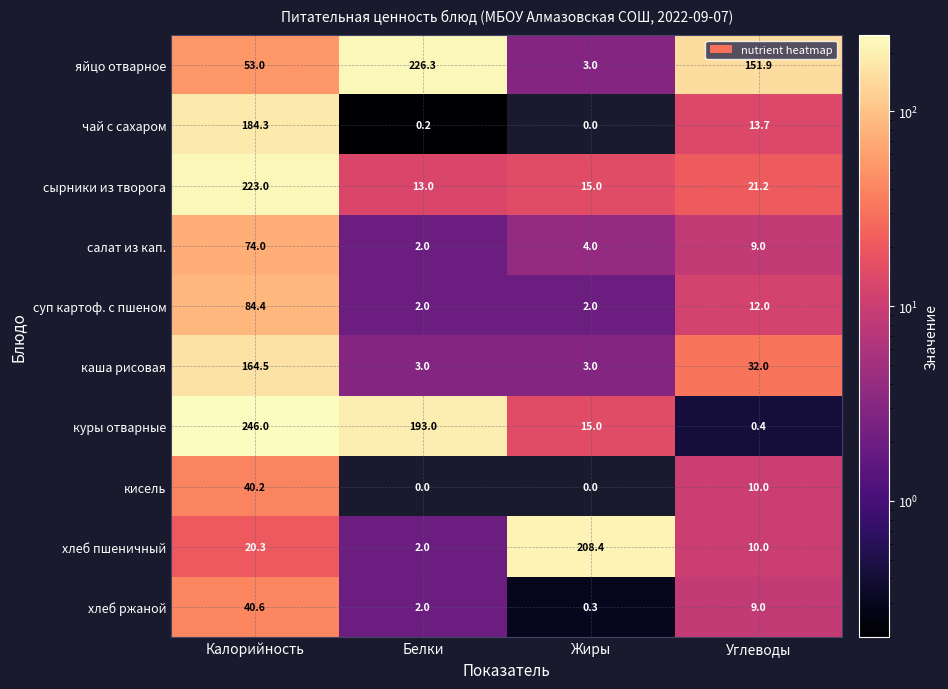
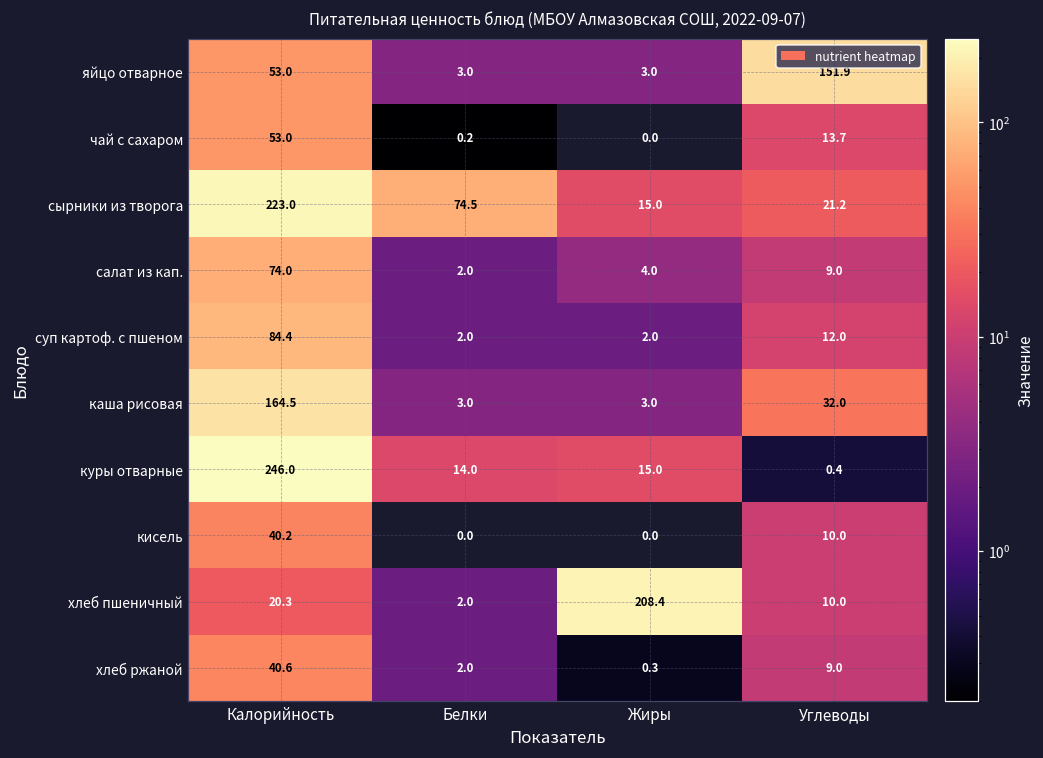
  {
    "яйцо отварное": {
      "Калорийность": 53.0,
-     "Белки": 226.3,
+     "Белки": 3.0,
      "Жиры": 3.0,
      "Углеводы": 151.9
    },
    "чай с сахаром": {
-     "Калорийность": 184.3,
+     "Калорийность": 53.0,
      "Белки": 0.2,
      "Жиры": 0.0,
      "Углеводы": 13.7
    },
    "сырники из творога": {
      "Калорийность": 223.0,
-     "Белки": 13.0,
+     "Белки": 74.5,
      "Жиры": 15.0,
      "Углеводы": 21.2
    },
    "салат из кап.": {
      "Калорийность": 74.0,
      "Белки": 2.0,
      "Жиры": 4.0,
      "Углеводы": 9.0
    },
    "суп картоф. с пшеном": {
      "Калорийность": 84.4,
      "Белки": 2.0,
      "Жиры": 2.0,
      "Углеводы": 12.0
    },
    "каша рисовая": {
      "Калорийность": 164.5,
      "Белки": 3.0,
      "Жиры": 3.0,
      "Углеводы": 32.0
    },
    "куры отварные": {
      "Калорийность": 246.0,
-     "Белки": 193.0,
+     "Белки": 14.0,
      "Жиры": 15.0,
      "Углеводы": 0.4
    },
    "кисель": {
      "Калорийность": 40.2,
      "Белки": 0.0,
      "Жиры": 0.0,
      "Углеводы": 10.0
    },
    "хлеб пшеничный": {
      "Калорийность": 20.3,
      "Белки": 2.0,
      "Жиры": 208.4,
      "Углеводы": 10.0
    },
    "хлеб ржаной": {
      "Калорийность": 40.6,
      "Белки": 2.0,
      "Жиры": 0.3,
      "Углеводы": 9.0
    }
  }
